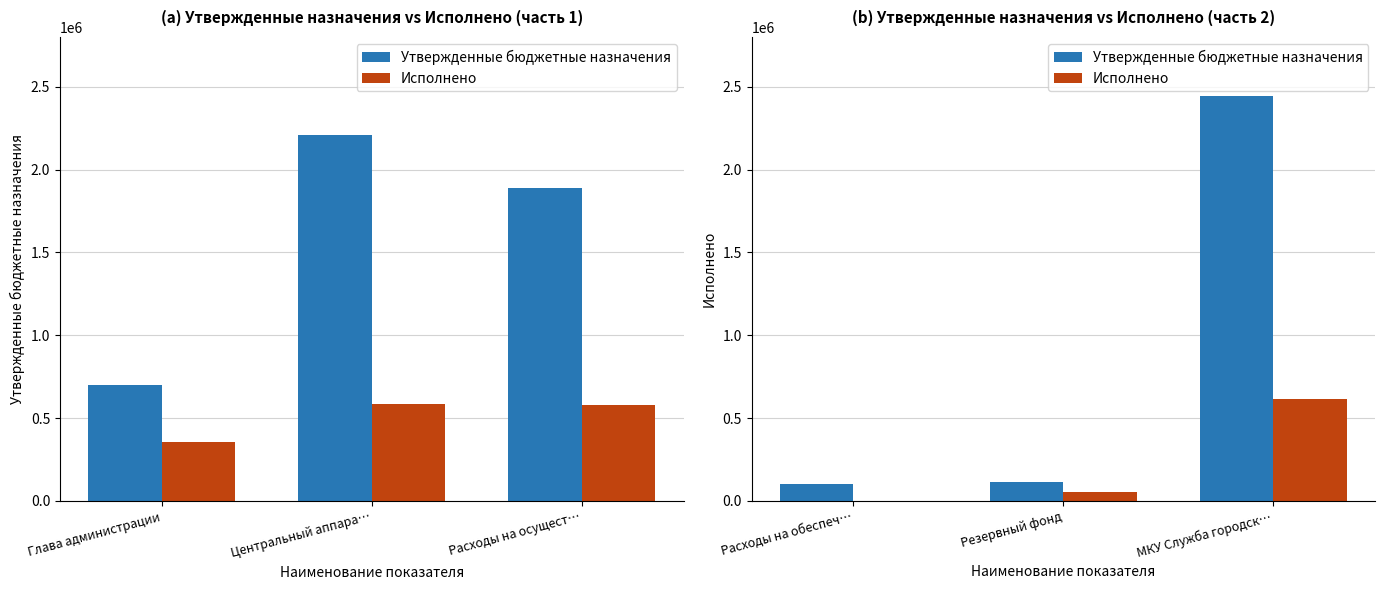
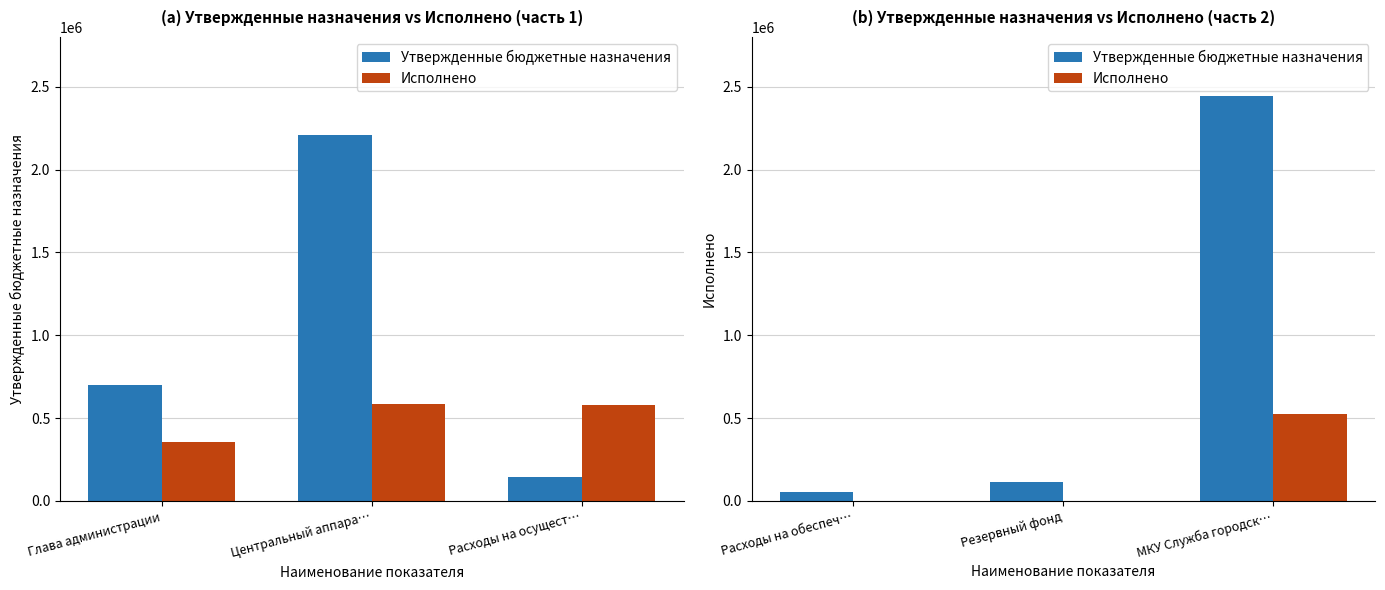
  {
    "(a) Утвержденные назначения vs Исполнено (часть 1)": {
      "Утвержденные бюджетные назначения": {
        "Глава администрации": 700000,
        "Центральный аппара…": 2210000,
-       "Расходы на осущест…": 1890000
+       "Расходы на осущест…": 150000
      },
      "Исполнено": {
        "Глава администрации": 350000,
        "Центральный аппара…": 590000,
        "Расходы на осущест…": 580000
      }
    },
    "(b) Утвержденные назначения vs Исполнено (часть 2)": {
      "Утвержденные бюджетные назначения": {
-       "Расходы на обеспеч…": 100000,
+       "Расходы на обеспеч…": 50000,
        "Резервный фонд": 120000,
        "МКУ Служба городск…": 2440000
      },
      "Исполнено": {
        "Расходы на обеспеч…": 0,
-       "Резервный фонд": 50000,
-       "МКУ Служба городск…": 620000
+       "Резервный фонд": 0,
+       "МКУ Служба городск…": 530000
      }
    }
  }
